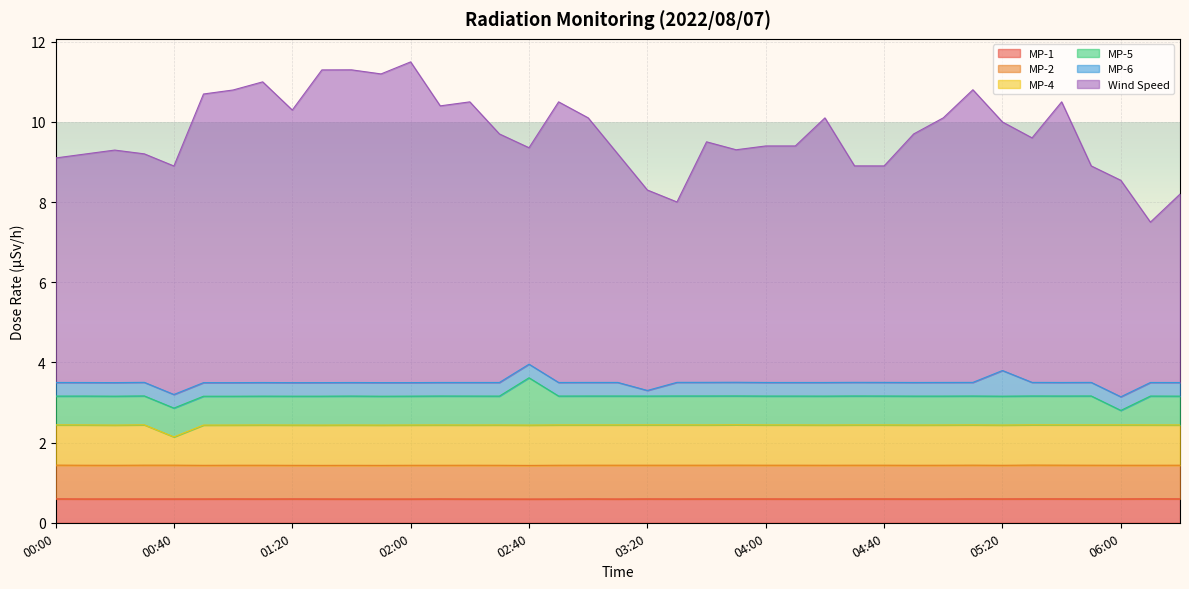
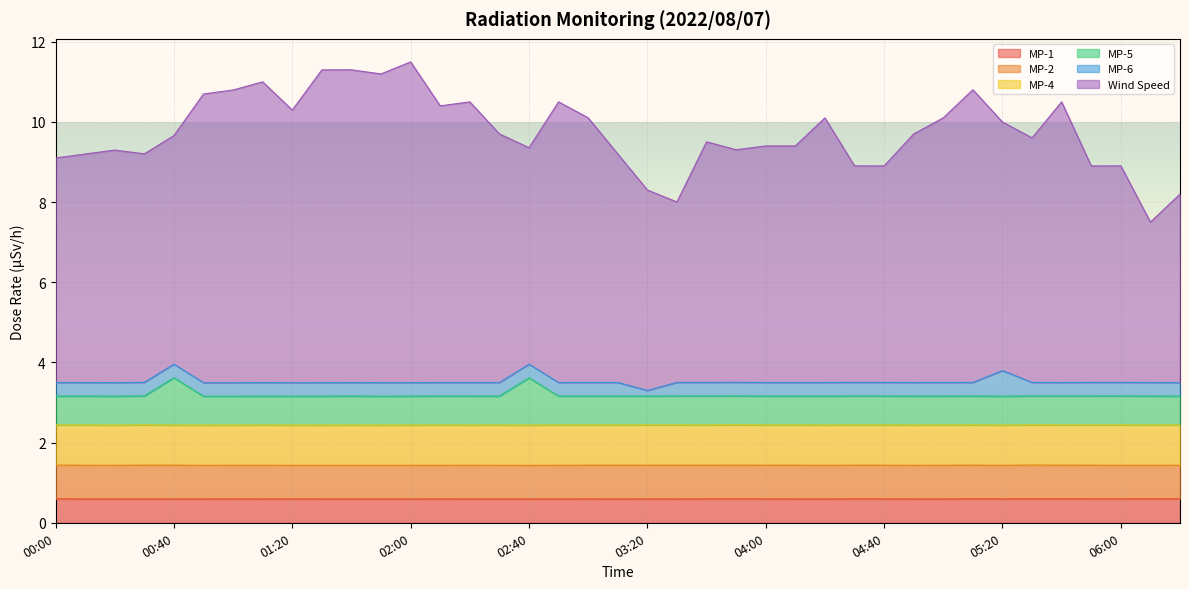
  {
    "MP-4": {
      "00:00": 1.0,
-     "00:40": 0.7,
+     "00:40": 1.0,
      "01:20": 1.0,
      "02:00": 1.0,
      "02:40": 1.0,
      "03:20": 1.0,
      "04:00": 1.0,
      "04:40": 1.0,
      "05:20": 1.0,
      "06:00": 1.0
    },
    "MP-5": {
      "00:00": 0.7,
-     "00:40": 0.7,
+     "00:40": 1.2,
      "01:20": 0.7,
      "02:00": 0.7,
      "02:40": 1.2,
      "03:20": 0.7,
      "04:00": 0.7,
      "04:40": 0.7,
      "05:20": 0.7,
-     "06:00": 0.4
+     "06:00": 0.7
    },
    "MP-6": {
      "00:00": 0.3,
      "00:40": 0.3,
      "01:20": 0.3,
      "02:00": 0.3,
      "02:40": 0.3,
      "03:20": 0.1,
      "04:00": 0.3,
      "04:40": 0.3,
      "05:20": 0.6,
      "06:00": 0.3
    },
    "Wind Speed": {
      "00:00": 5.6,
      "00:40": 5.7,
      "01:20": 6.8,
      "02:00": 8.0,
      "02:40": 5.4,
      "03:20": 5.0,
      "04:00": 5.9,
      "04:40": 5.4,
      "05:20": 6.2,
      "06:00": 5.4
    }
  }
